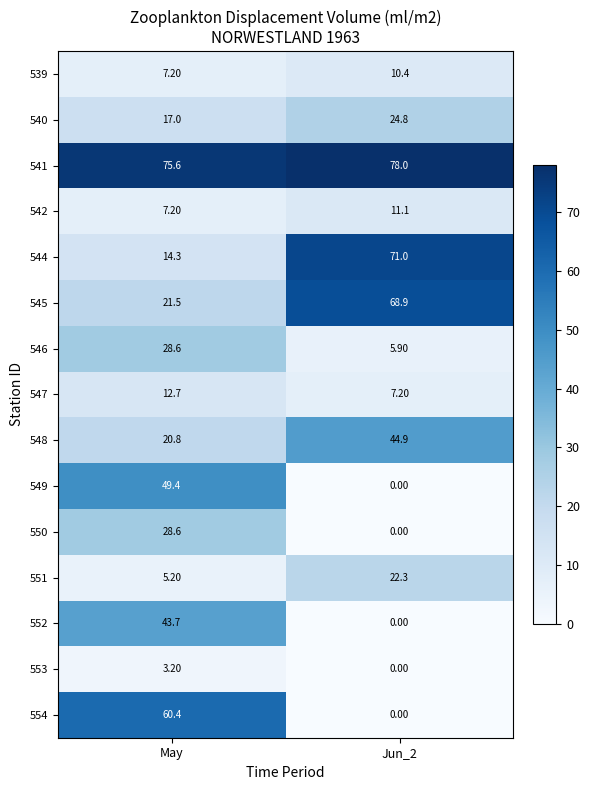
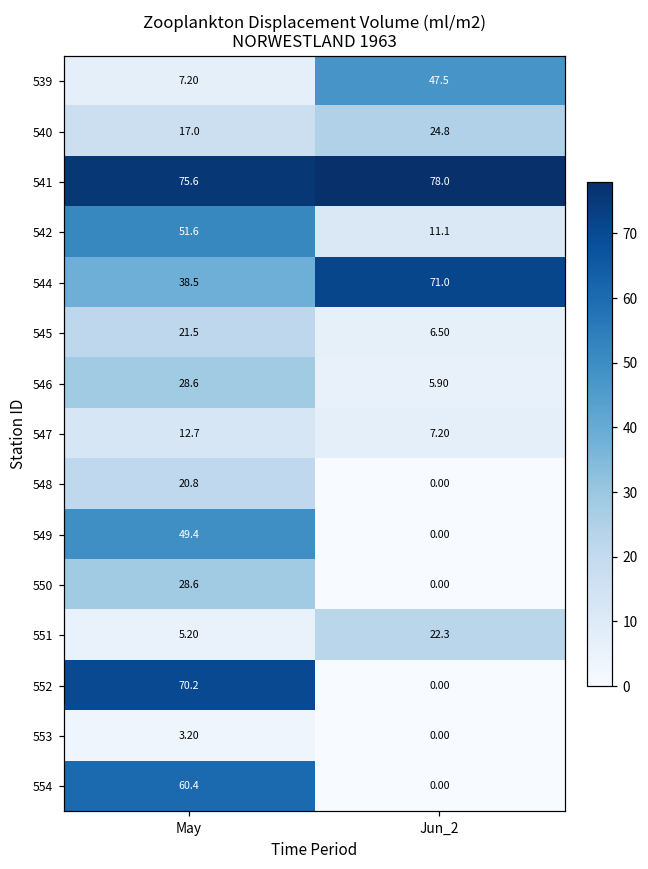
  {
    "539": {
      "May": 7.20,
-     "Jun_2": 10.4
+     "Jun_2": 47.5
    },
    "540": {
      "May": 17.0,
      "Jun_2": 24.8
    },
    "541": {
      "May": 75.6,
      "Jun_2": 78.0
    },
    "542": {
-     "May": 7.20,
+     "May": 51.6,
      "Jun_2": 11.1
    },
    "544": {
-     "May": 14.3,
+     "May": 38.5,
      "Jun_2": 71.0
    },
    "545": {
      "May": 21.5,
-     "Jun_2": 68.9
+     "Jun_2": 6.50
    },
    "546": {
      "May": 28.6,
      "Jun_2": 5.90
    },
    "547": {
      "May": 12.7,
      "Jun_2": 7.20
    },
    "548": {
      "May": 20.8,
-     "Jun_2": 44.9
+     "Jun_2": 0.00
    },
    "549": {
      "May": 49.4,
      "Jun_2": 0.00
    },
    "550": {
      "May": 28.6,
      "Jun_2": 0.00
    },
    "551": {
      "May": 5.20,
      "Jun_2": 22.3
    },
    "552": {
-     "May": 43.7,
+     "May": 70.2,
      "Jun_2": 0.00
    },
    "553": {
      "May": 3.20,
      "Jun_2": 0.00
    },
    "554": {
      "May": 60.4,
      "Jun_2": 0.00
    }
  }
